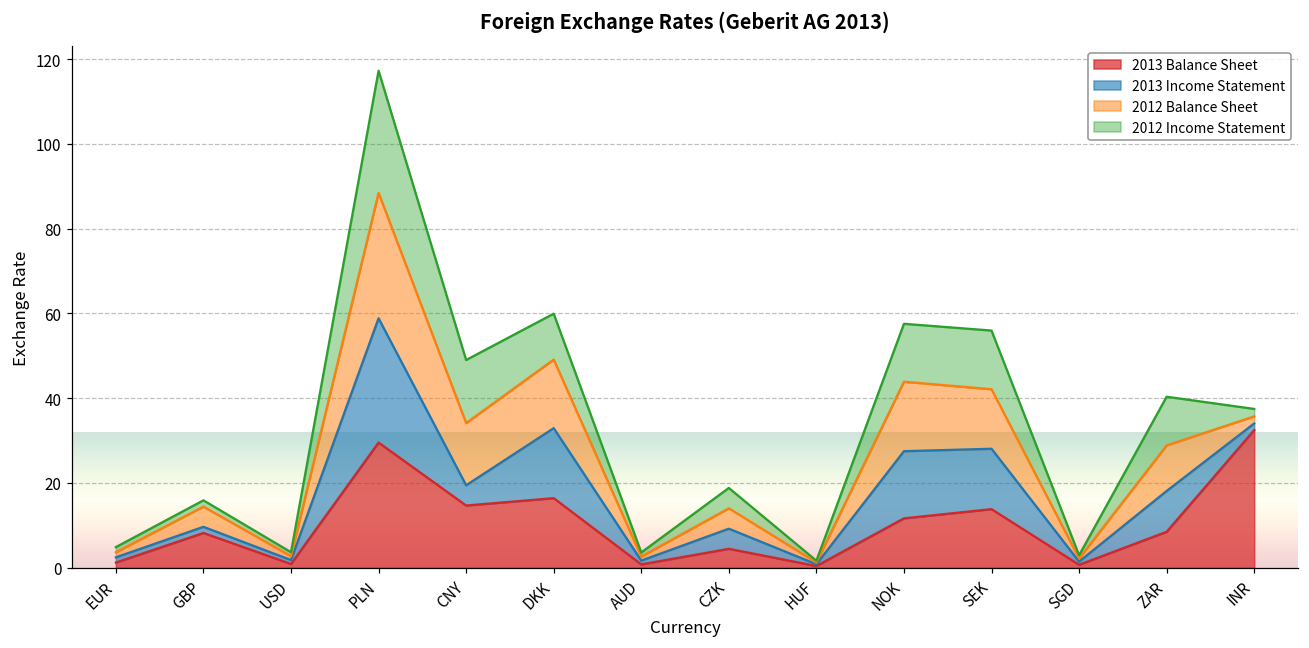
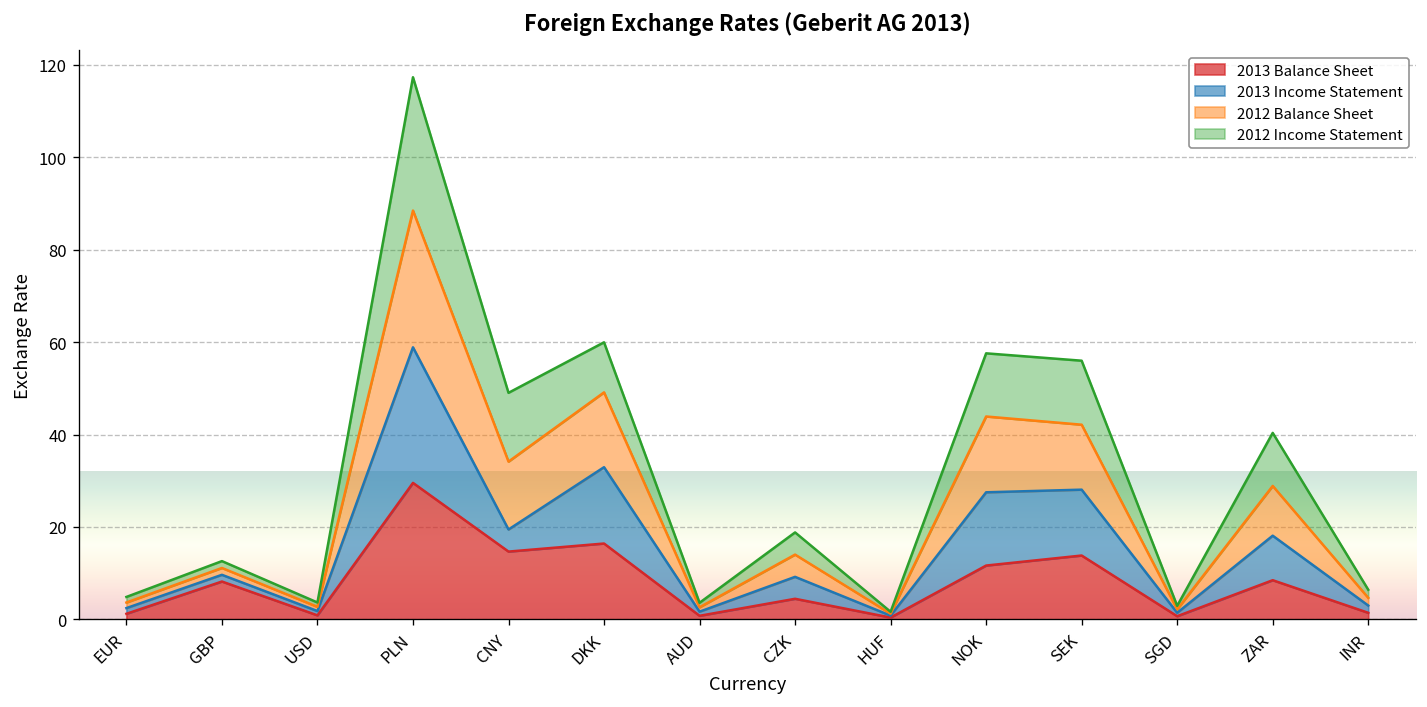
  {
    "2013 Balance Sheet": {
      "EUR": 1,
      "GBP": 8,
      "USD": 1,
      "PLN": 30,
      "CNY": 15,
      "DKK": 16,
      "AUD": 1,
      "CZK": 4,
      "NOK": 12,
      "SEK": 14,
      "SGD": 1,
      "ZAR": 8,
-     "INR": 32
+     "INR": 1
    },
    "2013 Income Statement": {
      "EUR": 1,
      "GBP": 1,
      "USD": 1,
      "PLN": 29,
      "CNY": 5,
      "DKK": 17,
      "AUD": 1,
      "CZK": 5,
      "NOK": 16,
      "SEK": 14,
      "SGD": 1,
      "ZAR": 10,
      "INR": 2
    },
    "2012 Balance Sheet": {
      "EUR": 1,
-     "GBP": 5,
+     "GBP": 1,
      "USD": 1,
      "PLN": 30,
      "CNY": 15,
      "DKK": 16,
      "AUD": 1,
      "CZK": 5,
      "NOK": 16,
      "SEK": 14,
      "SGD": 1,
      "ZAR": 11,
      "INR": 2
    },
    "2012 Income Statement": {
      "EUR": 1,
      "GBP": 1,
      "USD": 1,
      "PLN": 29,
      "CNY": 15,
      "DKK": 11,
      "AUD": 1,
      "CZK": 5,
      "NOK": 14,
      "SEK": 14,
      "SGD": 1,
      "ZAR": 11,
      "INR": 2
    }
  }
